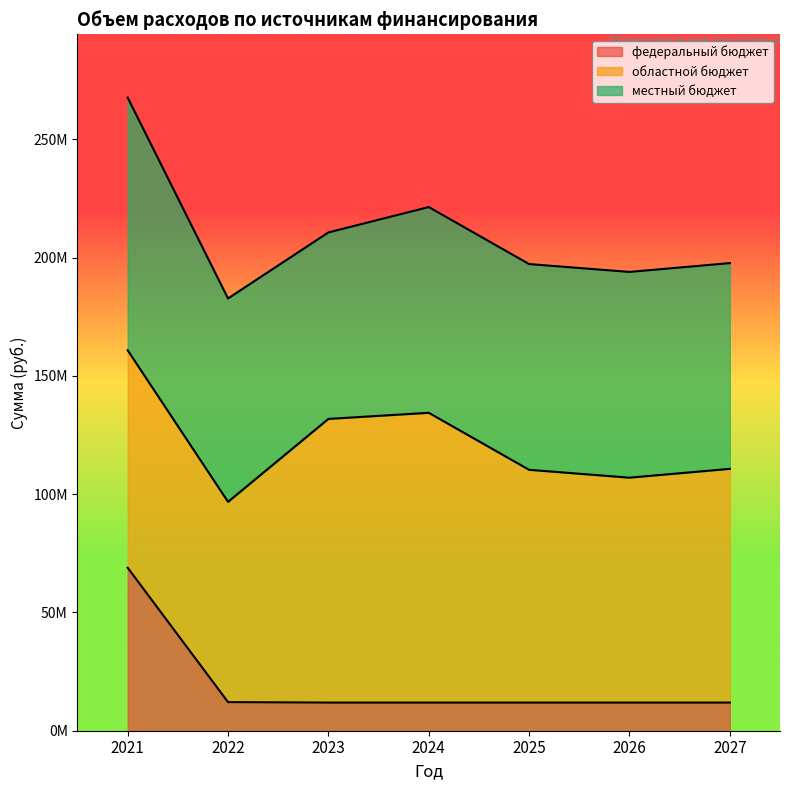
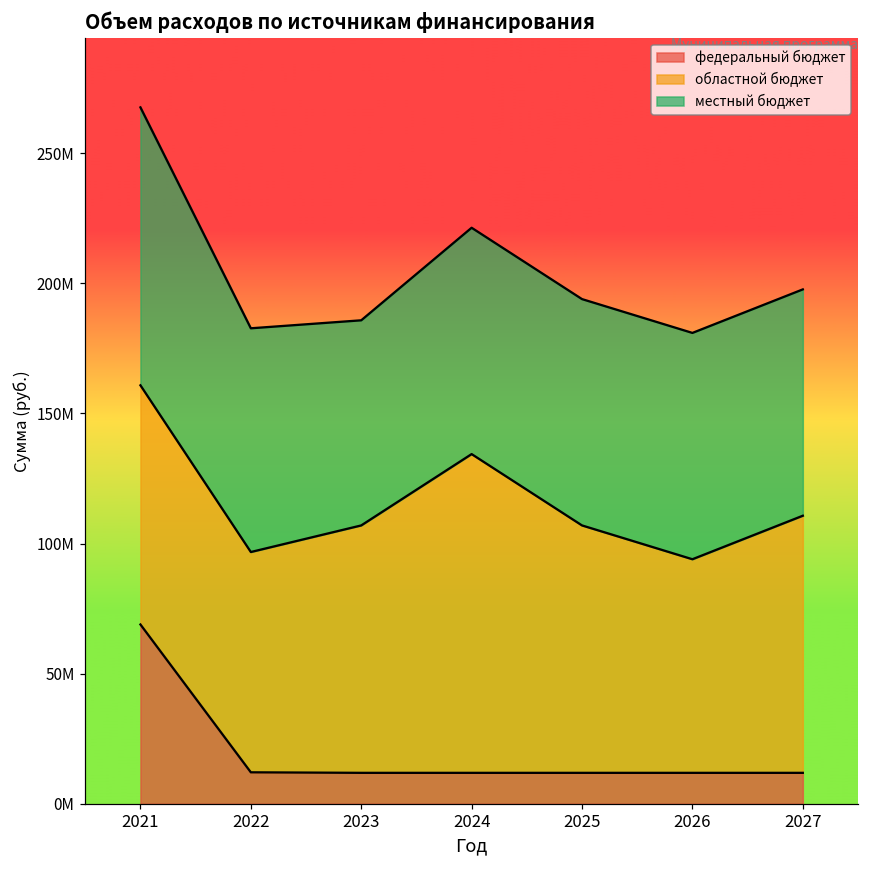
  {
    "федеральный бюджет": {
      "2021": 69000000,
      "2022": 12000000,
      "2023": 12000000,
      "2024": 12000000,
      "2025": 12000000,
      "2026": 12000000,
      "2027": 12000000
    },
    "областной бюджет": {
      "2021": 92000000,
      "2022": 85000000,
-     "2023": 120000000,
+     "2023": 95000000,
      "2024": 122000000,
-     "2025": 98000000,
-     "2026": 95000000,
+     "2025": 95000000,
+     "2026": 82000000,
      "2027": 99000000
    },
    "местный бюджет": {
      "2021": 107000000,
      "2022": 86000000,
      "2023": 79000000,
      "2024": 87000000,
      "2025": 87000000,
      "2026": 87000000,
      "2027": 87000000
    }
  }
